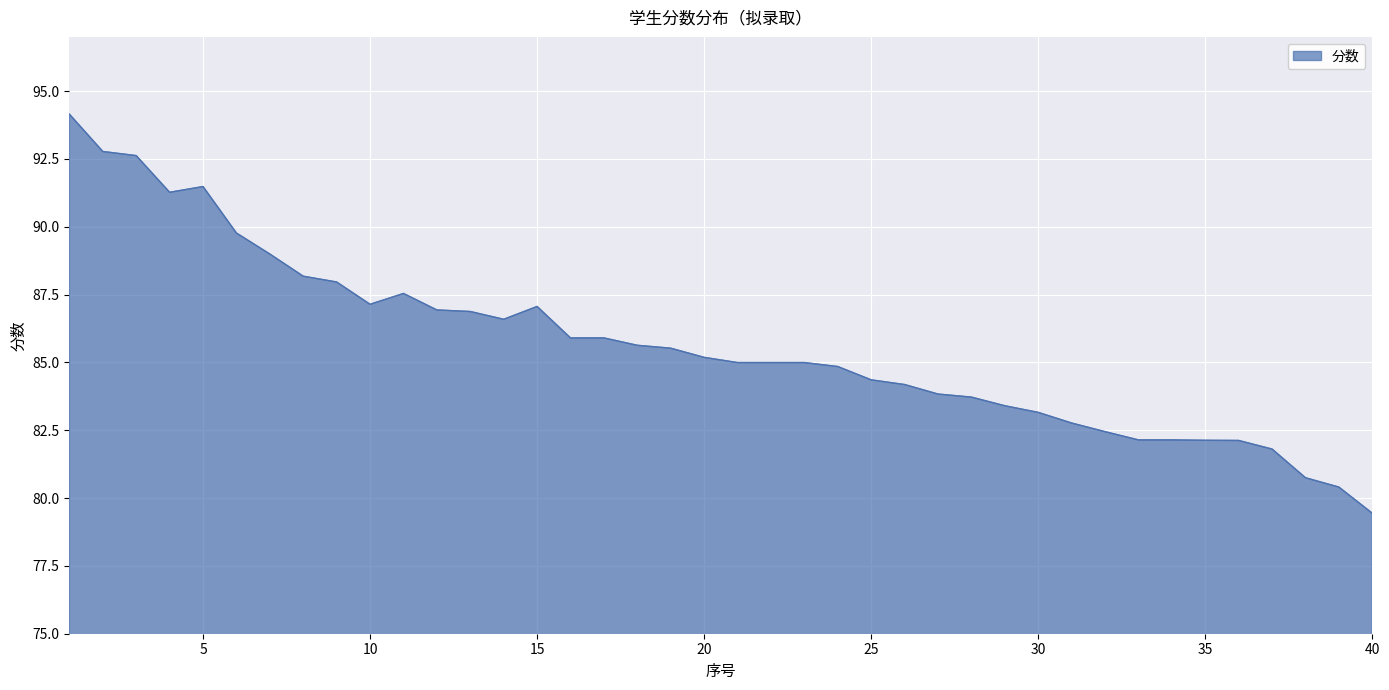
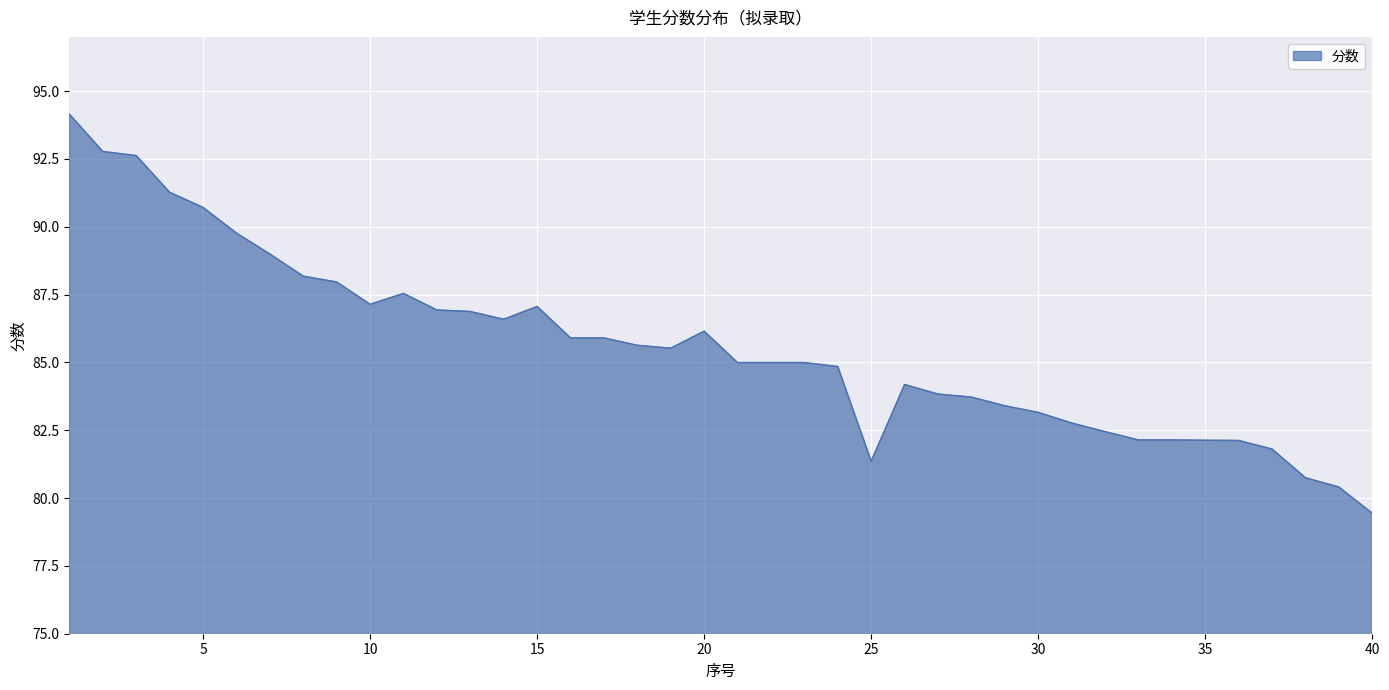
  {
-   "5": 91.5,
+   "5": 90.7,
    "10": 87.1,
    "15": 87.1,
-   "20": 85.2,
-   "25": 84.4,
+   "20": 86.2,
+   "25": 81.4,
    "30": 83.2,
    "35": 82.1,
    "40": 79.4
  }
